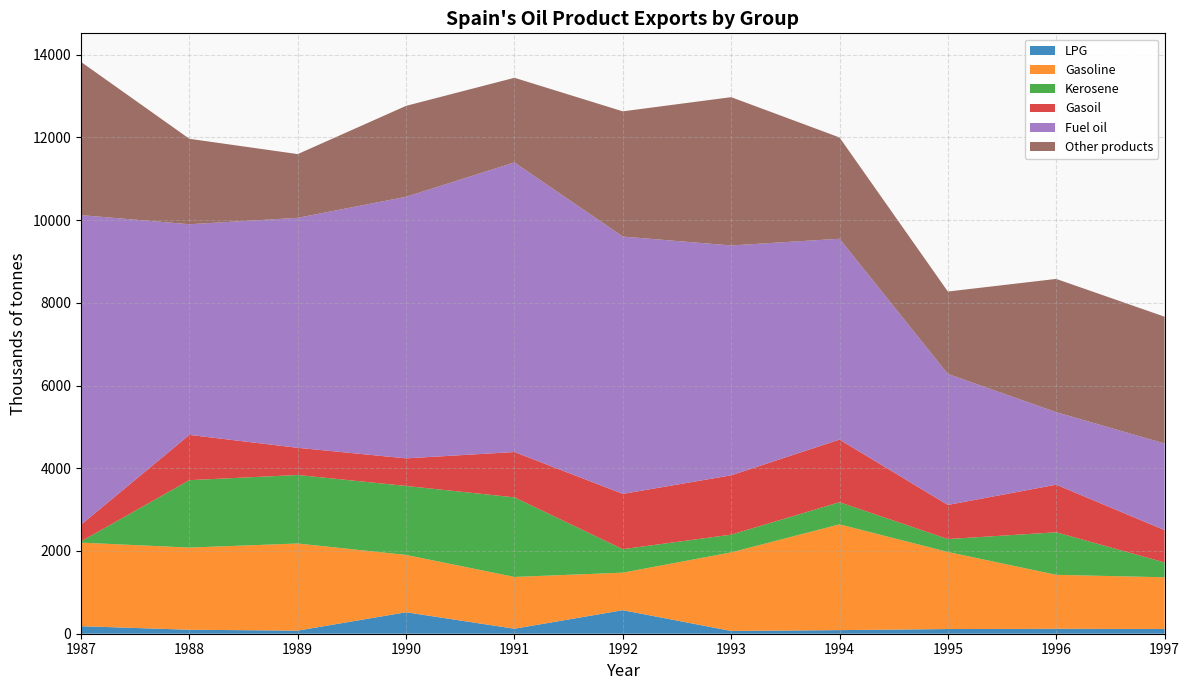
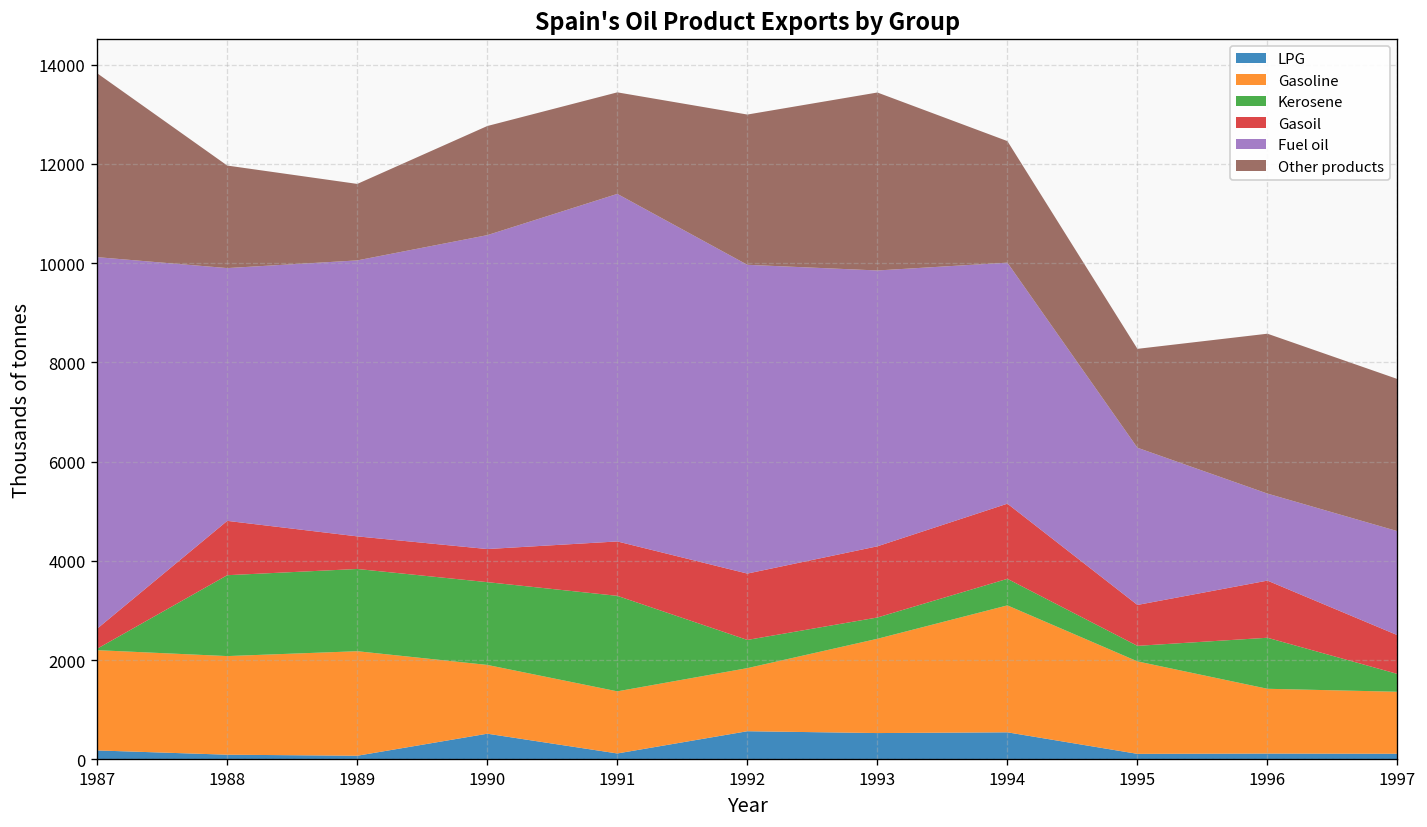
  {
    "LPG": {
      "1987": 200,
      "1988": 100,
      "1989": 100,
      "1990": 500,
      "1991": 100,
      "1992": 600,
-     "1993": 100,
-     "1994": 100,
+     "1993": 500,
+     "1994": 500,
      "1995": 100,
      "1996": 100,
      "1997": 100
    },
    "Gasoline": {
      "1988": 2000,
      "1989": 2100,
      "1990": 1400,
      "1991": 1300,
-     "1992": 900,
+     "1992": 1300,
      "1993": 1900,
      "1994": 2600,
      "1995": 1900,
      "1996": 1300,
      "1997": 1200
    },
    "Kerosene": {
      "1988": 1600,
      "1989": 1700,
      "1990": 1700,
      "1991": 1900,
      "1992": 600,
      "1993": 400,
      "1994": 500,
      "1995": 300,
      "1996": 1000,
      "1997": 400
    },
    "Gasoil": {
      "1987": 400,
      "1988": 1100,
      "1989": 700,
      "1990": 700,
      "1991": 1100,
      "1992": 1300,
      "1993": 1400,
      "1994": 1500,
      "1995": 800,
      "1996": 1200,
      "1997": 800
    },
    "Fuel oil": {
      "1987": 7500,
      "1988": 5100,
      "1989": 5600,
      "1990": 6300,
      "1991": 7000,
      "1992": 6200,
      "1993": 5600,
      "1994": 4900,
      "1995": 3200,
      "1996": 1800,
      "1997": 2100
    },
    "Other products": {
      "1987": 3700,
      "1988": 2100,
      "1989": 1500,
      "1990": 2200,
      "1991": 2000,
      "1992": 3000,
      "1993": 3600,
      "1994": 2400,
      "1995": 2000,
      "1996": 3200,
      "1997": 3100
    }
  }
